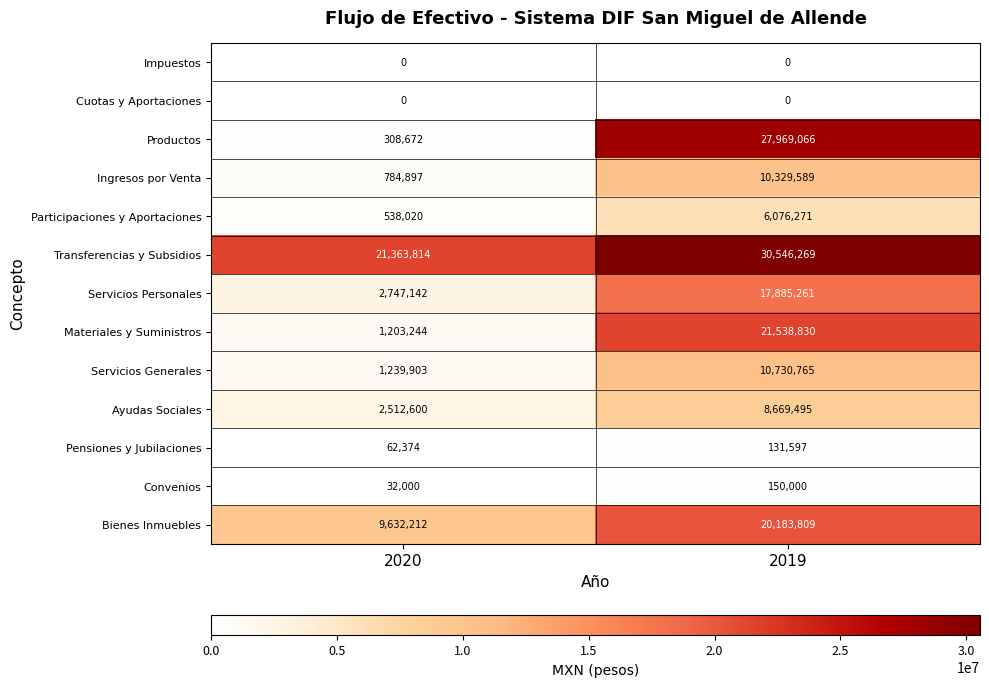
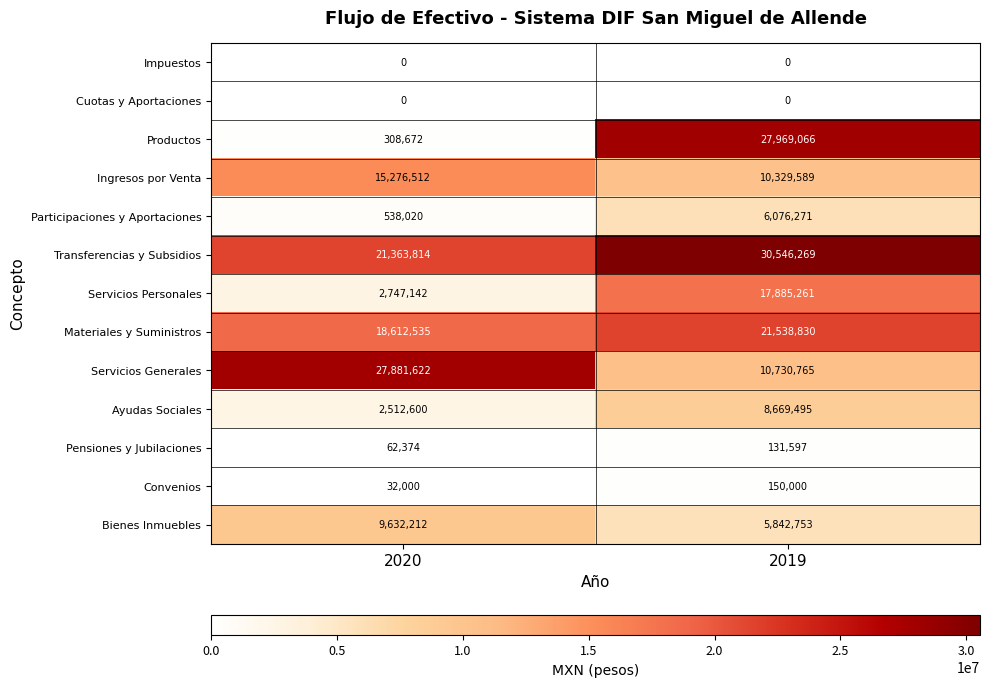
  {
    "Impuestos": {
      "2020": "0",
      "2019": "0"
    },
    "Cuotas y Aportaciones": {
      "2020": "0",
      "2019": "0"
    },
    "Productos": {
      "2020": "308,672",
      "2019": "27,969,066"
    },
    "Ingresos por Venta": {
-     "2020": "784,897",
+     "2020": "15,276,512",
      "2019": "10,329,589"
    },
    "Participaciones y Aportaciones": {
      "2020": "538,020",
      "2019": "6,076,271"
    },
    "Transferencias y Subsidios": {
      "2020": "21,363,814",
      "2019": "30,546,269"
    },
    "Servicios Personales": {
      "2020": "2,747,142",
      "2019": "17,885,261"
    },
    "Materiales y Suministros": {
-     "2020": "1,203,244",
+     "2020": "18,612,535",
      "2019": "21,538,830"
    },
    "Servicios Generales": {
-     "2020": "1,239,903",
+     "2020": "27,881,622",
      "2019": "10,730,765"
    },
    "Ayudas Sociales": {
      "2020": "2,512,600",
      "2019": "8,669,495"
    },
    "Pensiones y Jubilaciones": {
      "2020": "62,374",
      "2019": "131,597"
    },
    "Convenios": {
      "2020": "32,000",
      "2019": "150,000"
    },
    "Bienes Inmuebles": {
      "2020": "9,632,212",
-     "2019": "20,183,809"
+     "2019": "5,842,753"
    }
  }
